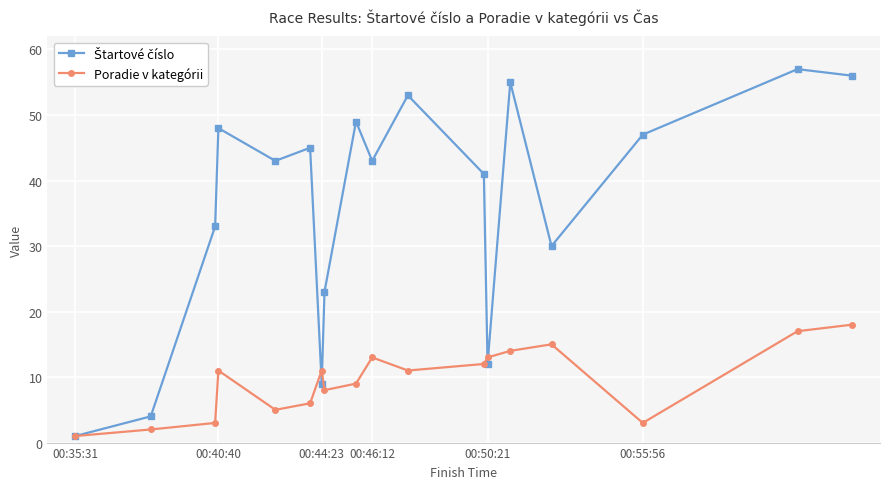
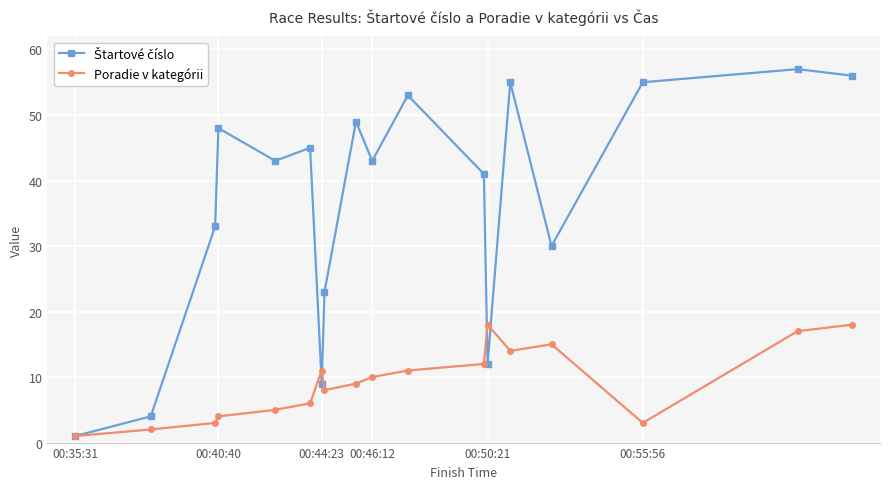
  {
    "Štartové číslo": {
      "00:40:40": 48,
      "00:44:23": 9,
      "00:46:12": 43,
      "00:50:21": 12,
-     "00:55:56": 47
+     "00:55:56": 55
    },
    "Poradie v kategórii": {
-     "00:40:40": 11,
+     "00:40:40": 4,
      "00:44:23": 11,
-     "00:46:12": 13,
-     "00:50:21": 13,
+     "00:46:12": 10,
+     "00:50:21": 18,
      "00:55:56": 3
    }
  }
